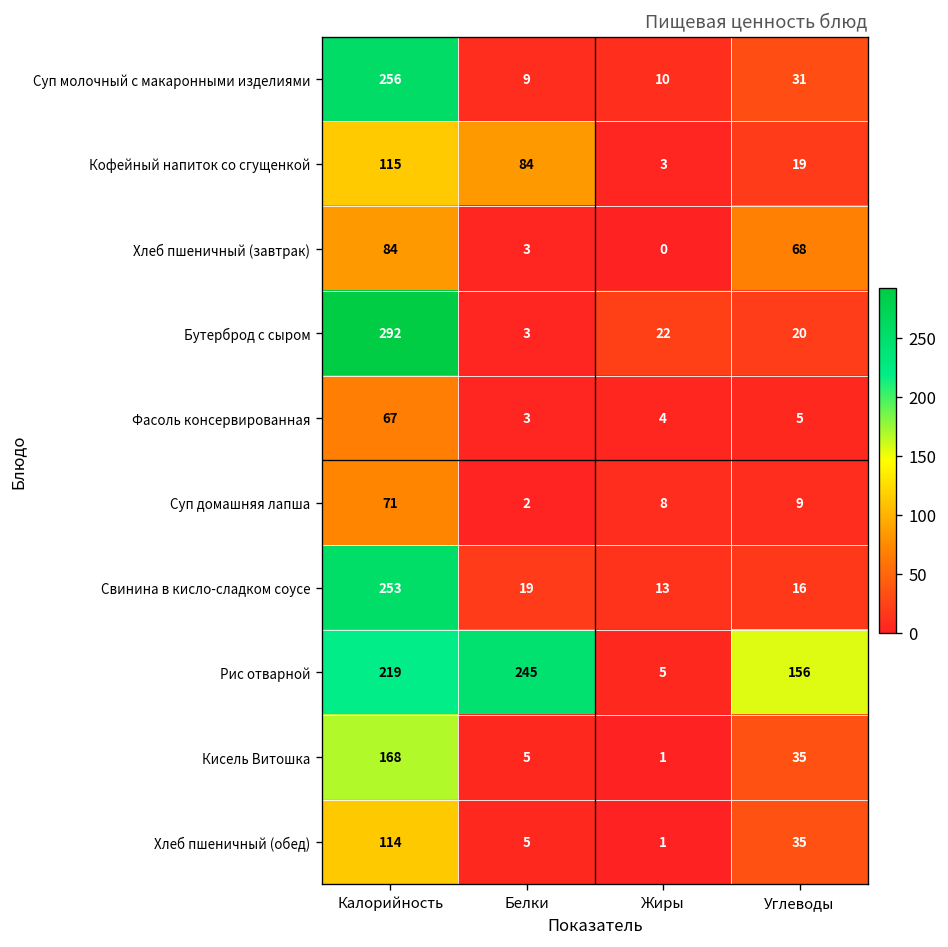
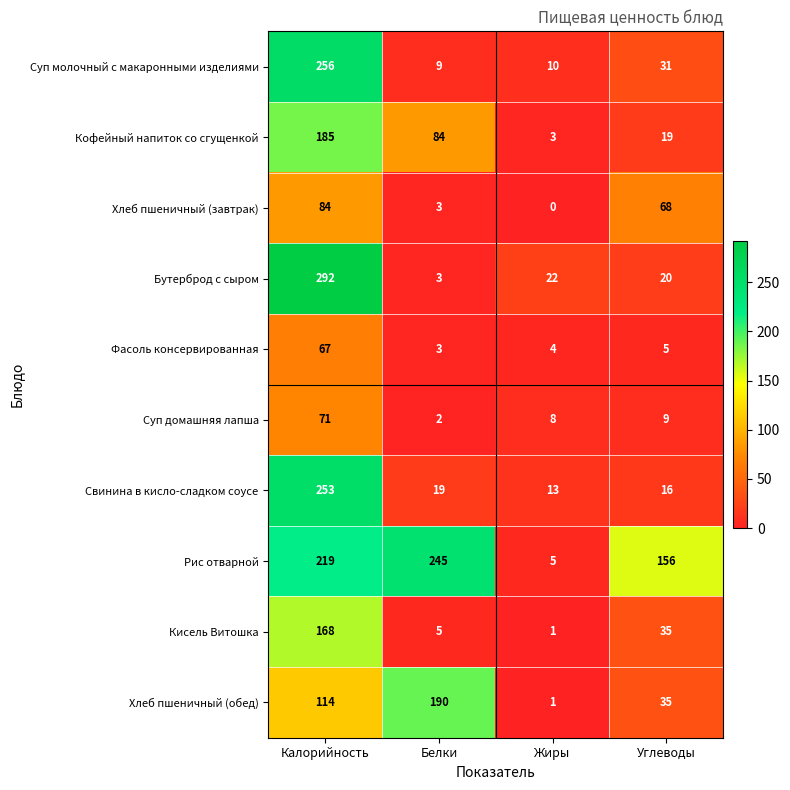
  {
    "Суп молочный с макаронными изделиями": {
      "Калорийность": 256,
      "Белки": 9,
      "Жиры": 10,
      "Углеводы": 31
    },
    "Кофейный напиток со сгущенкой": {
-     "Калорийность": 115,
+     "Калорийность": 185,
      "Белки": 84,
      "Жиры": 3,
      "Углеводы": 19
    },
    "Хлеб пшеничный (завтрак)": {
      "Калорийность": 84,
      "Белки": 3,
      "Жиры": 0,
      "Углеводы": 68
    },
    "Бутерброд с сыром": {
      "Калорийность": 292,
      "Белки": 3,
      "Жиры": 22,
      "Углеводы": 20
    },
    "Фасоль консервированная": {
      "Калорийность": 67,
      "Белки": 3,
      "Жиры": 4,
      "Углеводы": 5
    },
    "Суп домашняя лапша": {
      "Калорийность": 71,
      "Белки": 2,
      "Жиры": 8,
      "Углеводы": 9
    },
    "Свинина в кисло-сладком соусе": {
      "Калорийность": 253,
      "Белки": 19,
      "Жиры": 13,
      "Углеводы": 16
    },
    "Рис отварной": {
      "Калорийность": 219,
      "Белки": 245,
      "Жиры": 5,
      "Углеводы": 156
    },
    "Кисель Витошка": {
      "Калорийность": 168,
      "Белки": 5,
      "Жиры": 1,
      "Углеводы": 35
    },
    "Хлеб пшеничный (обед)": {
      "Калорийность": 114,
-     "Белки": 5,
+     "Белки": 190,
      "Жиры": 1,
      "Углеводы": 35
    }
  }
